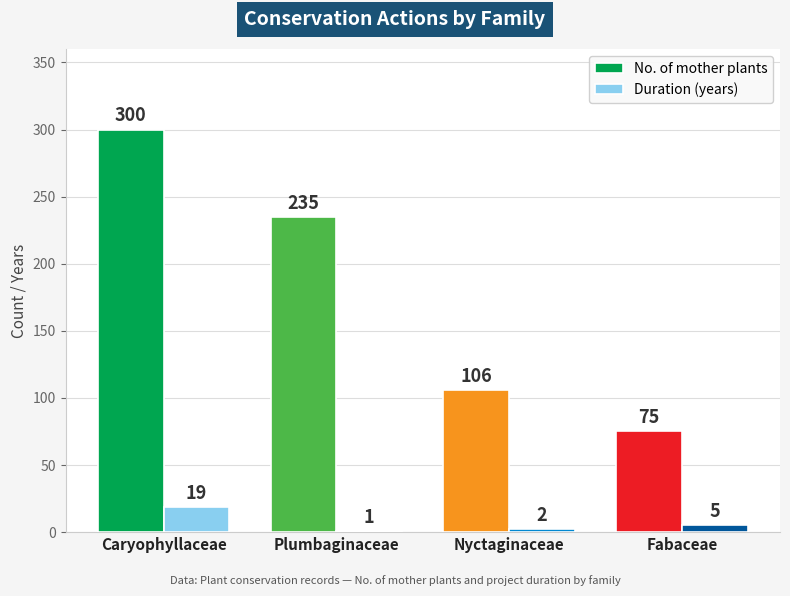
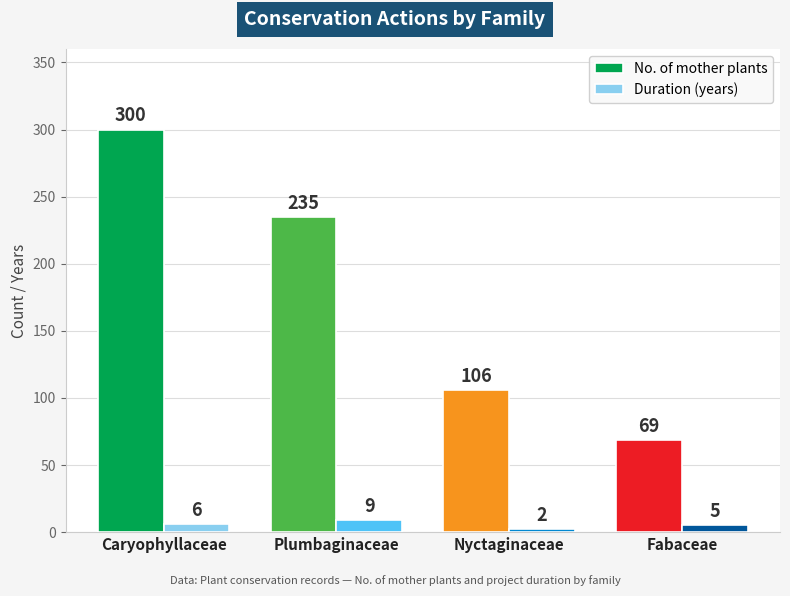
  {
    "No. of mother plants": {
      "Caryophyllaceae": 300,
      "Plumbaginaceae": 235,
      "Nyctaginaceae": 106,
-     "Fabaceae": 75
+     "Fabaceae": 69
    },
    "Duration (years)": {
-     "Caryophyllaceae": 19,
-     "Plumbaginaceae": 1,
+     "Caryophyllaceae": 6,
+     "Plumbaginaceae": 9,
      "Nyctaginaceae": 2,
      "Fabaceae": 5
    }
  }
